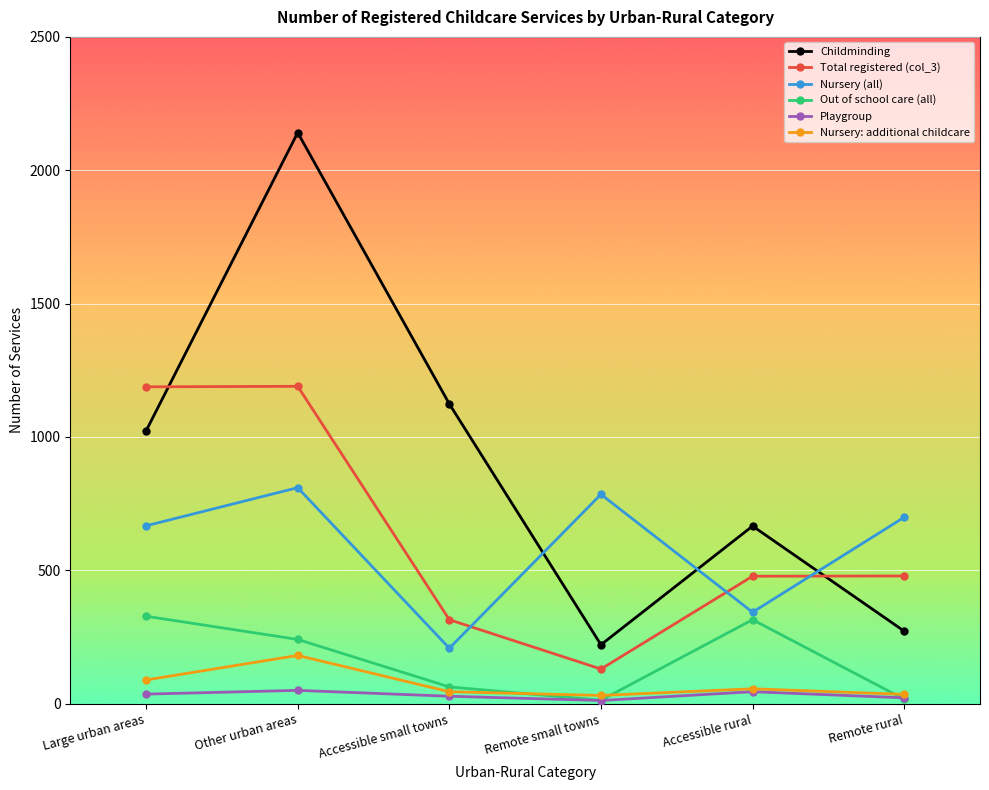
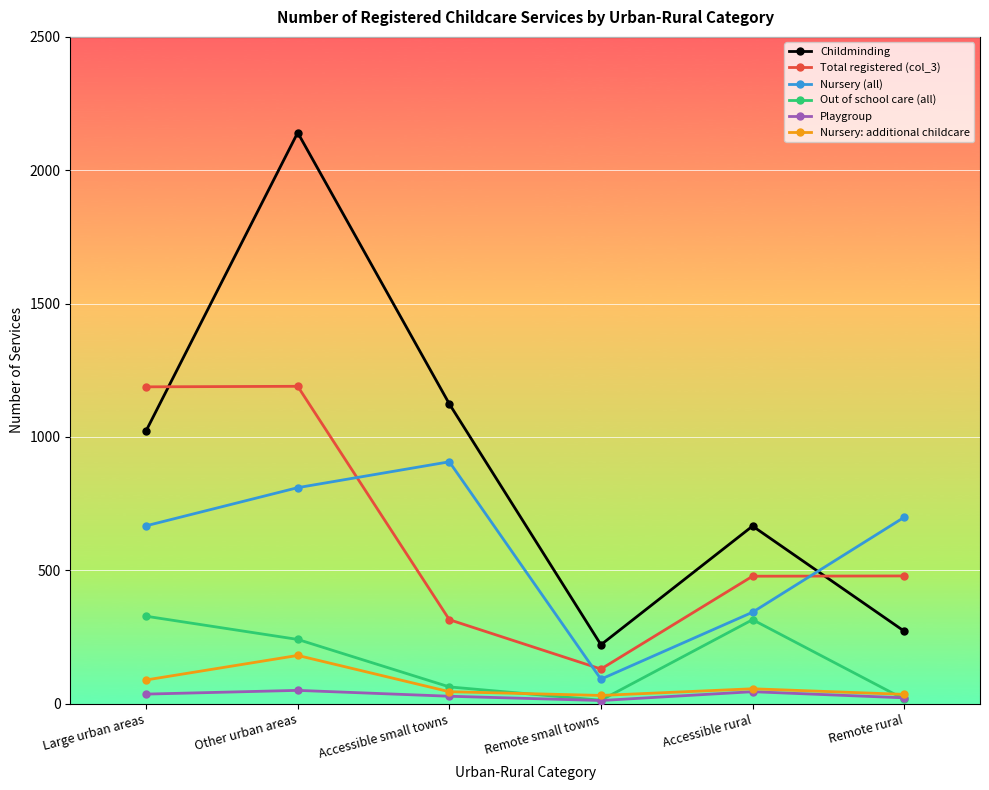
  {
    "Childminding": {
      "Large urban areas": 1020,
      "Other urban areas": 2140,
      "Accessible small towns": 1120,
      "Remote small towns": 220,
      "Accessible rural": 670,
      "Remote rural": 270
    },
    "Total registered (col_3)": {
      "Large urban areas": 1190,
      "Other urban areas": 1190,
      "Accessible small towns": 320,
      "Remote small towns": 130,
      "Accessible rural": 480,
      "Remote rural": 480
    },
    "Nursery (all)": {
      "Large urban areas": 670,
      "Other urban areas": 810,
-     "Accessible small towns": 210,
-     "Remote small towns": 790,
+     "Accessible small towns": 910,
+     "Remote small towns": 90,
      "Accessible rural": 340,
      "Remote rural": 700
    },
    "Out of school care (all)": {
      "Large urban areas": 330,
      "Other urban areas": 240,
      "Accessible small towns": 60,
      "Accessible rural": 320
    },
    "Playgroup": {
      "Large urban areas": 40,
      "Other urban areas": 50,
      "Accessible small towns": 30,
      "Accessible rural": 50
    },
    "Nursery: additional childcare": {
      "Large urban areas": 90,
      "Other urban areas": 180,
      "Accessible small towns": 50,
      "Remote small towns": 30,
      "Accessible rural": 60,
      "Remote rural": 40
    }
  }
